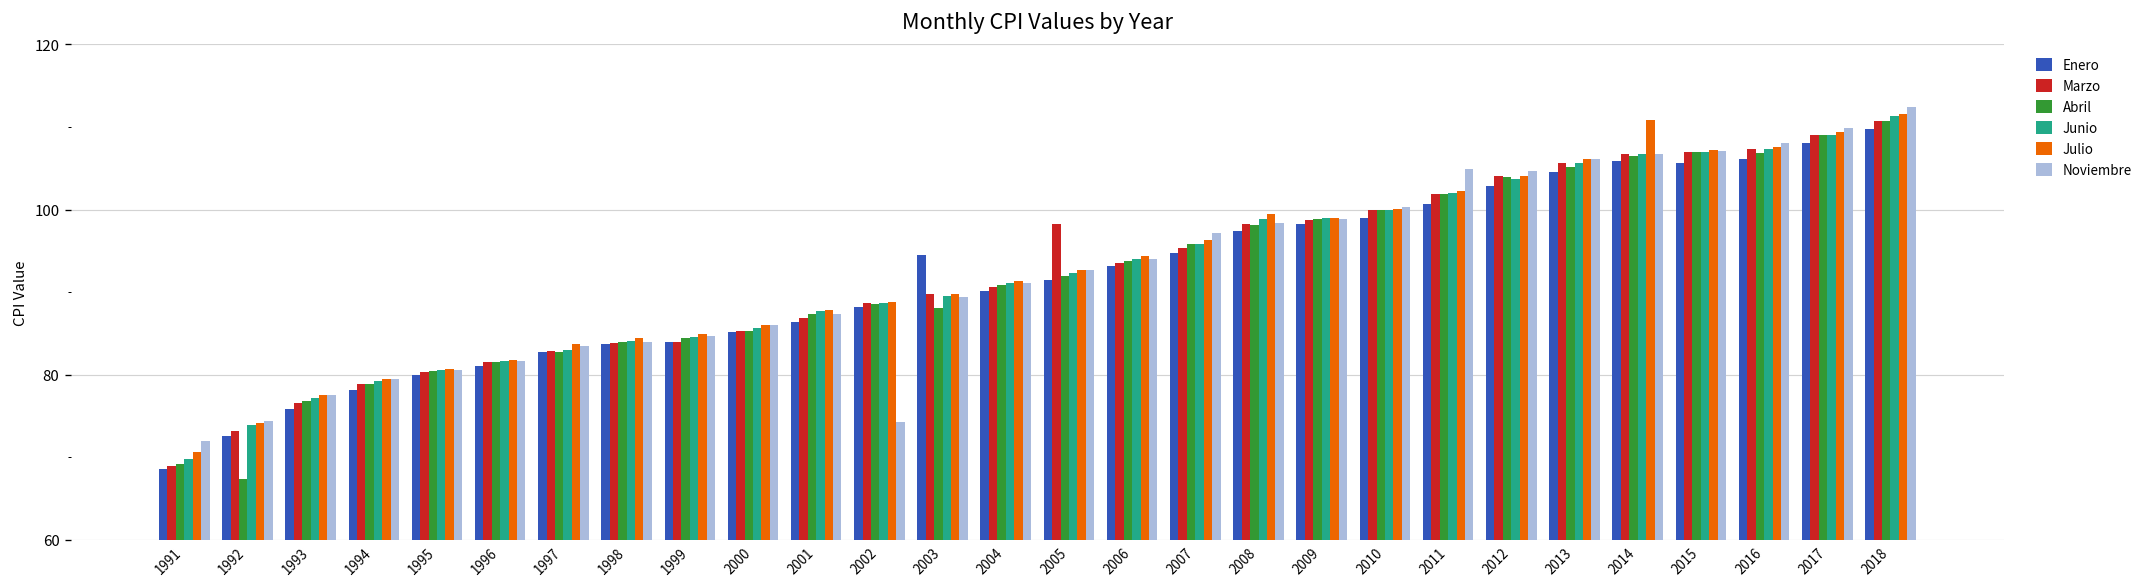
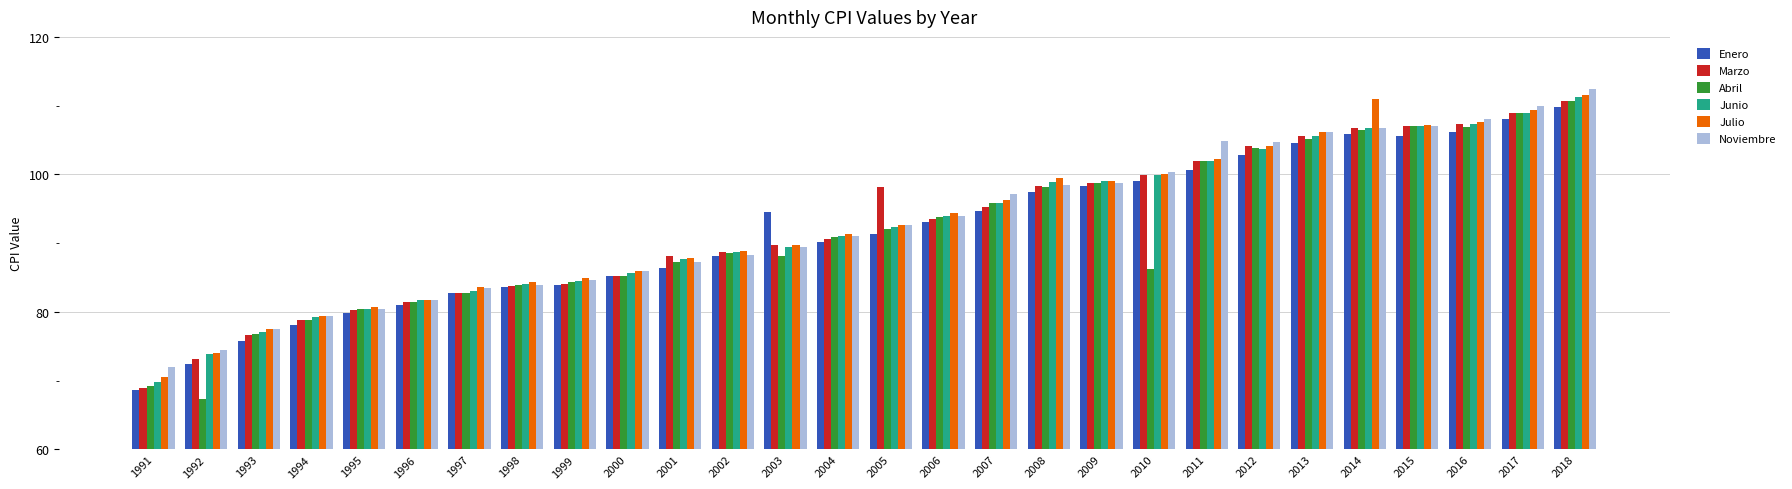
  {
    "Enero": {
      "1991": 69,
      "1992": 73,
      "1993": 76,
      "1994": 78,
      "1995": 80,
      "1996": 81,
      "1997": 83,
      "1998": 84,
      "1999": 84,
      "2000": 85,
      "2001": 86,
      "2002": 88,
      "2003": 95,
      "2004": 90,
      "2005": 91,
      "2006": 93,
      "2007": 95,
      "2008": 97,
      "2009": 98,
      "2010": 99,
      "2011": 101,
      "2012": 103,
      "2013": 105,
      "2014": 106,
      "2015": 106,
      "2016": 106,
      "2017": 108,
      "2018": 110
    },
    "Marzo": {
      "1991": 69,
      "1992": 73,
      "1993": 77,
      "1994": 79,
      "1995": 80,
      "1996": 82,
      "1997": 83,
      "1998": 84,
      "1999": 84,
      "2000": 85,
-     "2001": 87,
+     "2001": 88,
      "2002": 89,
      "2003": 90,
      "2004": 91,
      "2005": 98,
      "2006": 94,
      "2007": 95,
      "2008": 98,
      "2009": 99,
      "2010": 100,
      "2011": 102,
      "2012": 104,
      "2013": 106,
      "2014": 107,
      "2015": 107,
      "2016": 107,
      "2017": 109,
      "2018": 111
    },
    "Abril": {
      "1991": 69,
      "1992": 67,
      "1993": 77,
      "1994": 79,
      "1995": 80,
      "1996": 82,
      "1997": 83,
      "1998": 84,
      "1999": 84,
      "2000": 85,
      "2001": 87,
      "2002": 89,
      "2003": 88,
      "2004": 91,
      "2005": 92,
      "2006": 94,
      "2007": 96,
      "2008": 98,
      "2009": 99,
-     "2010": 100,
+     "2010": 86,
      "2011": 102,
      "2012": 104,
      "2013": 105,
      "2014": 107,
      "2015": 107,
      "2016": 107,
      "2017": 109,
      "2018": 111
    },
    "Junio": {
      "1991": 70,
      "1992": 74,
      "1993": 77,
      "1994": 79,
      "1995": 81,
      "1996": 82,
      "1997": 83,
      "1998": 84,
      "1999": 85,
      "2000": 86,
      "2001": 88,
      "2002": 89,
      "2003": 90,
      "2004": 91,
      "2005": 92,
      "2006": 94,
      "2007": 96,
      "2008": 99,
      "2009": 99,
      "2010": 100,
      "2011": 102,
      "2012": 104,
      "2013": 106,
      "2014": 107,
      "2015": 107,
      "2016": 107,
      "2017": 109,
      "2018": 111
    },
    "Julio": {
      "1991": 71,
      "1992": 74,
      "1993": 78,
      "1994": 79,
      "1995": 81,
      "1996": 82,
      "1997": 84,
      "1998": 84,
      "1999": 85,
      "2000": 86,
      "2001": 88,
      "2002": 89,
      "2003": 90,
      "2004": 91,
      "2005": 93,
      "2006": 94,
      "2007": 96,
      "2008": 100,
      "2009": 99,
      "2010": 100,
      "2011": 102,
      "2012": 104,
      "2013": 106,
      "2014": 111,
      "2015": 107,
      "2016": 108,
      "2017": 109,
      "2018": 112
    },
    "Noviembre": {
      "1991": 72,
      "1992": 74,
      "1993": 78,
      "1994": 79,
      "1995": 81,
      "1996": 82,
      "1997": 84,
      "1998": 84,
      "1999": 85,
      "2000": 86,
      "2001": 87,
-     "2002": 74,
+     "2002": 88,
      "2003": 89,
      "2004": 91,
      "2005": 93,
      "2006": 94,
      "2007": 97,
      "2008": 98,
      "2009": 99,
      "2010": 100,
      "2011": 105,
      "2012": 105,
      "2013": 106,
      "2014": 107,
      "2015": 107,
      "2016": 108,
      "2017": 110,
      "2018": 112
    }
  }
